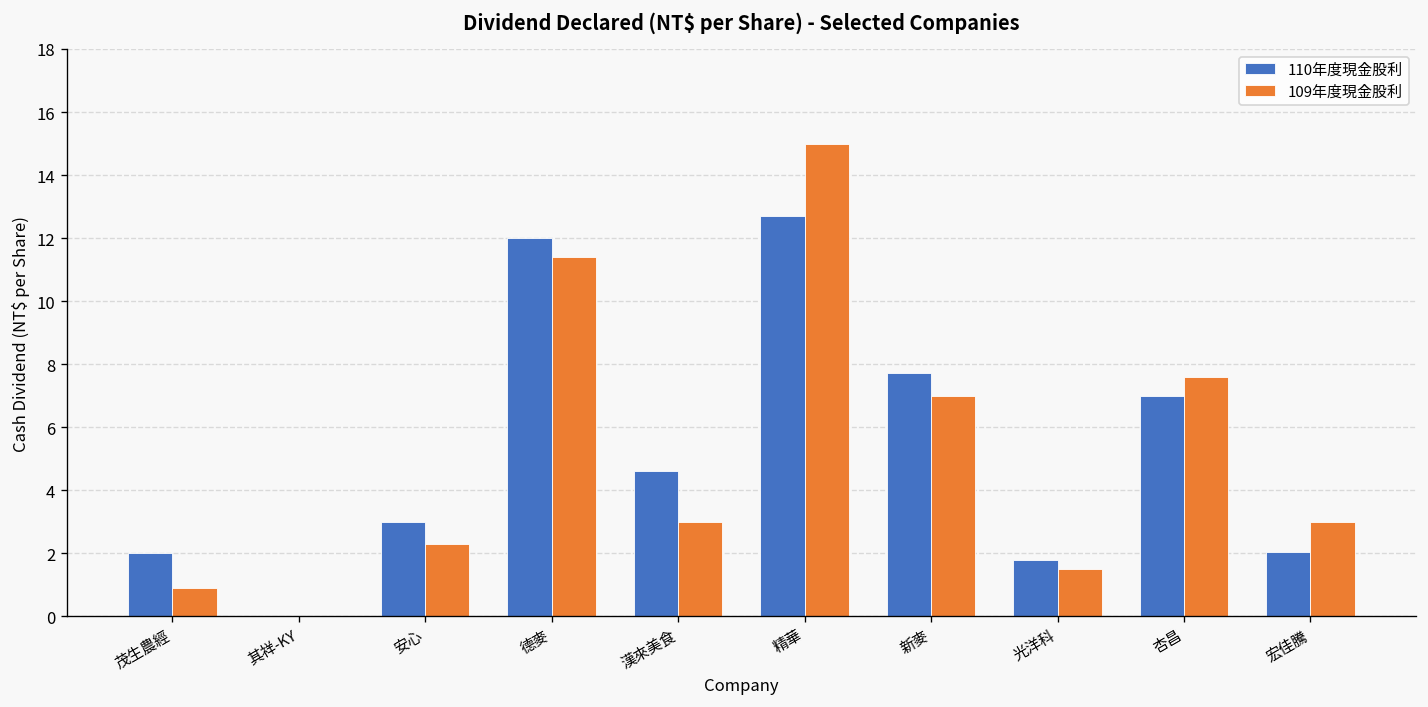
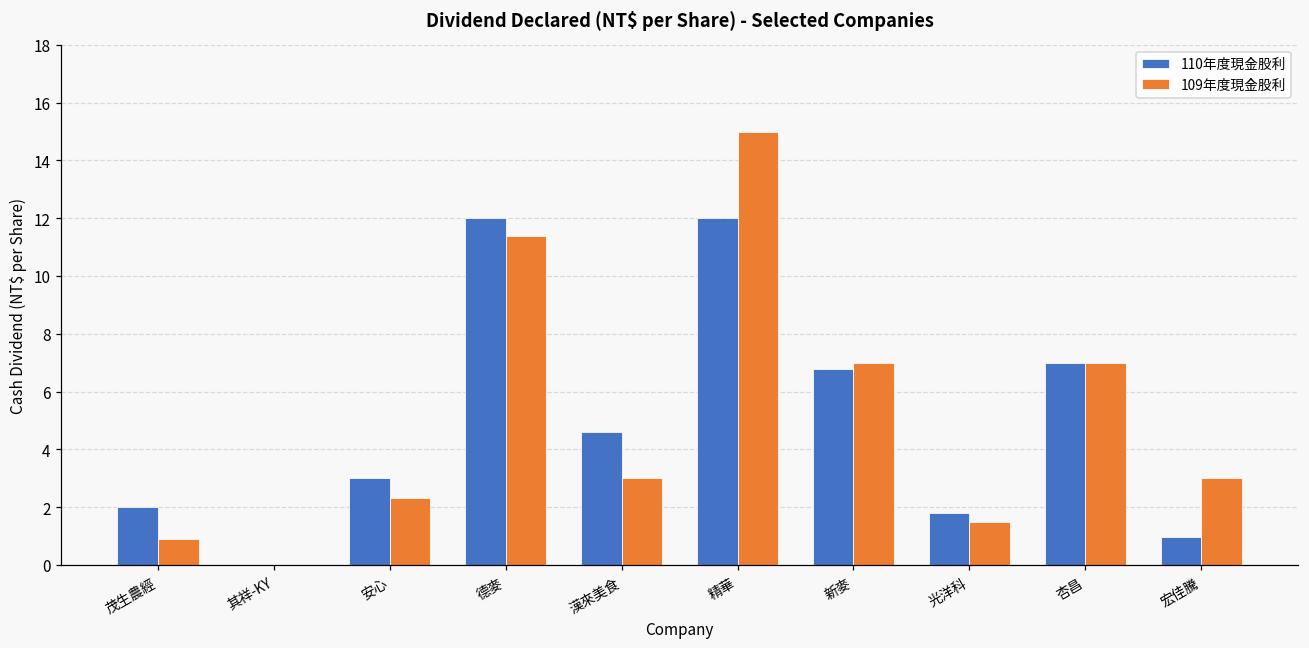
  {
    "110年度現金股利": {
      "茂生農經": 2.0,
      "其祥-KY": 0.0,
      "安心": 3.0,
      "德麥": 12.0,
      "漢來美食": 4.6,
-     "精華": 12.7,
-     "新麥": 7.7,
+     "精華": 12.0,
+     "新麥": 6.8,
      "光洋科": 1.8,
      "杏昌": 7.0,
-     "宏佳騰": 2.0
+     "宏佳騰": 1.0
    },
    "109年度現金股利": {
      "茂生農經": 0.9,
      "其祥-KY": 0.0,
      "安心": 2.3,
      "德麥": 11.4,
      "漢來美食": 3.0,
      "精華": 15.0,
      "新麥": 7.0,
      "光洋科": 1.5,
-     "杏昌": 7.6,
+     "杏昌": 7.0,
      "宏佳騰": 3.0
    }
  }
